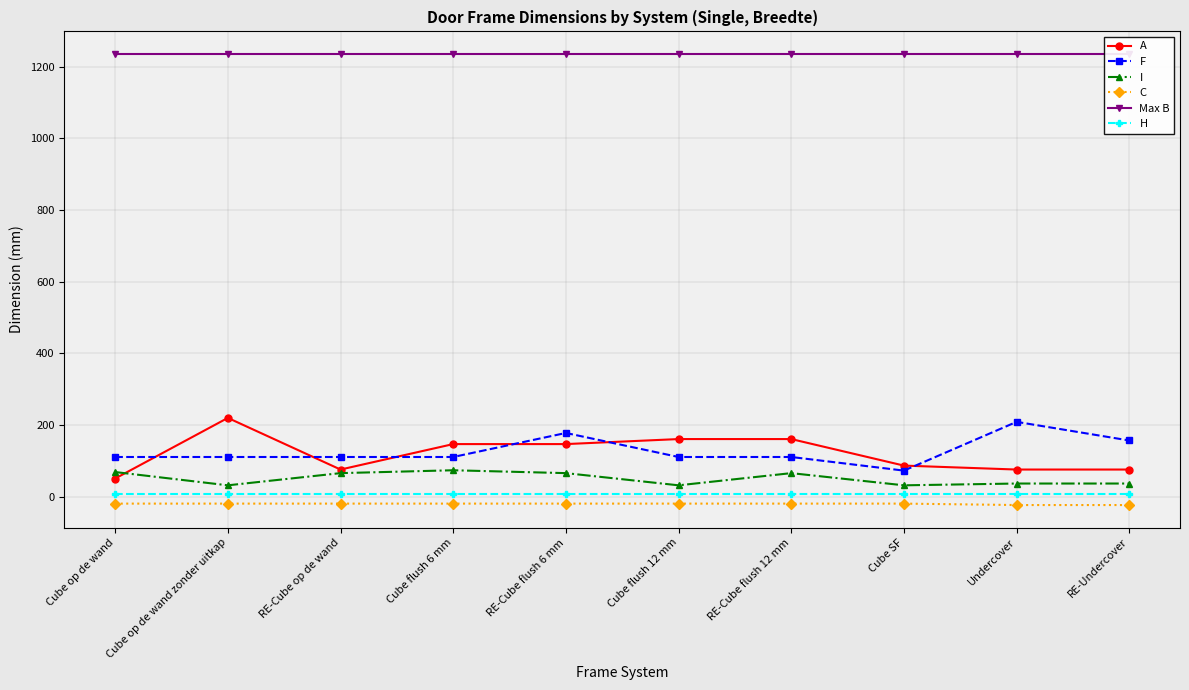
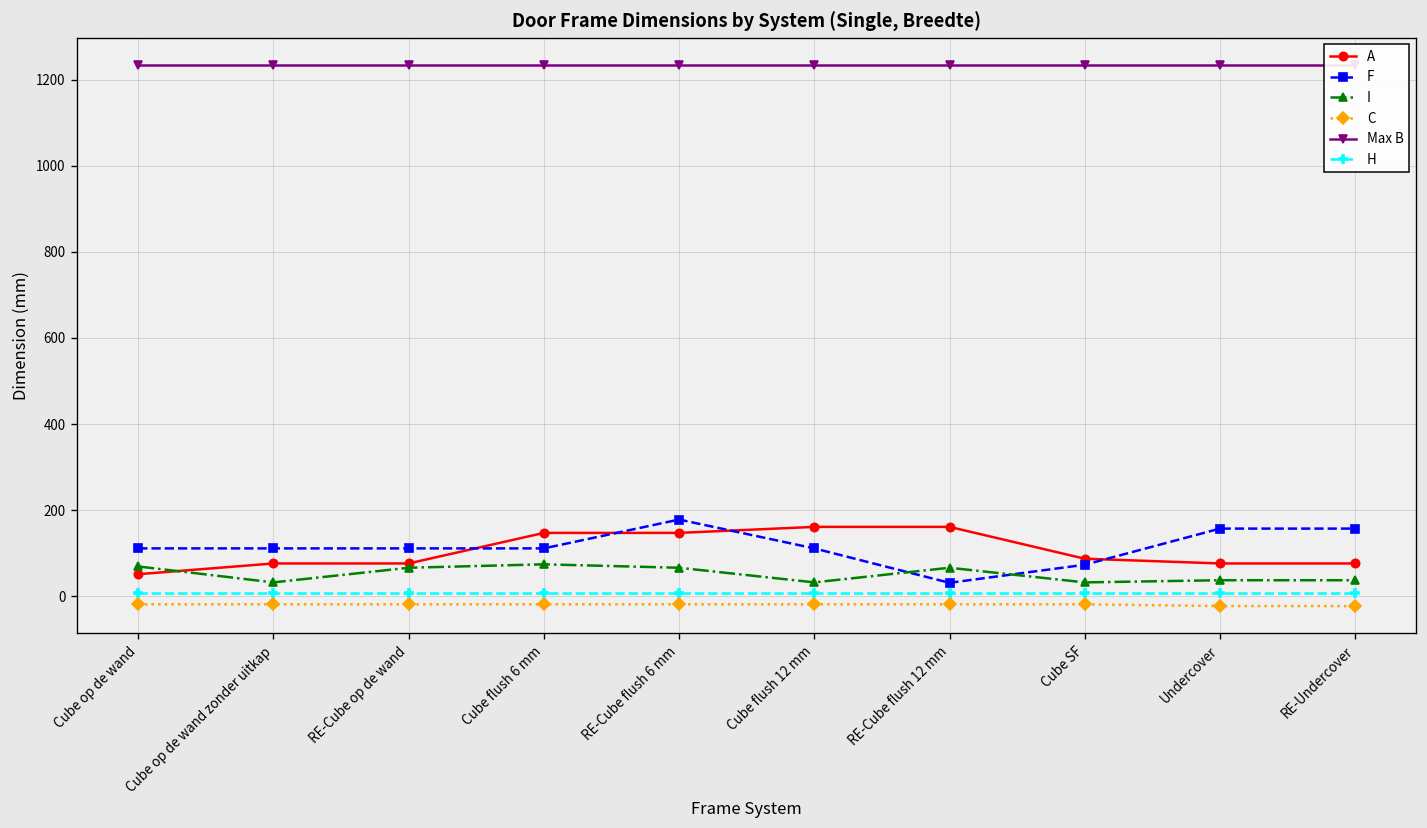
  {
    "A": {
      "Cube op de wand": 50,
-     "Cube op de wand zonder uitkap": 220,
+     "Cube op de wand zonder uitkap": 80,
      "RE-Cube op de wand": 80,
      "Cube flush 6 mm": 150,
      "RE-Cube flush 6 mm": 150,
      "Cube flush 12 mm": 160,
      "RE-Cube flush 12 mm": 160,
      "Cube SF": 90,
      "Undercover": 80,
      "RE-Undercover": 80
    },
    "F": {
      "Cube op de wand": 110,
      "Cube op de wand zonder uitkap": 110,
      "RE-Cube op de wand": 110,
      "Cube flush 6 mm": 110,
      "RE-Cube flush 6 mm": 180,
      "Cube flush 12 mm": 110,
-     "RE-Cube flush 12 mm": 110,
+     "RE-Cube flush 12 mm": 30,
      "Cube SF": 70,
-     "Undercover": 210,
+     "Undercover": 160,
      "RE-Undercover": 160
    },
    "I": {
      "Cube op de wand": 70,
      "Cube op de wand zonder uitkap": 30,
      "RE-Cube op de wand": 70,
      "Cube flush 6 mm": 70,
      "RE-Cube flush 6 mm": 70,
      "Cube flush 12 mm": 30,
      "RE-Cube flush 12 mm": 70,
      "Cube SF": 30,
      "Undercover": 40,
      "RE-Undercover": 40
    },
    "C": {
      "Cube op de wand": -20,
      "Cube op de wand zonder uitkap": -20,
      "RE-Cube op de wand": -20,
      "Cube flush 6 mm": -20,
      "RE-Cube flush 6 mm": -20,
      "Cube flush 12 mm": -20,
      "RE-Cube flush 12 mm": -20,
      "Cube SF": -20,
      "Undercover": -20,
      "RE-Undercover": -20
    },
    "Max B": {
      "Cube op de wand": 1240,
      "Cube op de wand zonder uitkap": 1240,
      "RE-Cube op de wand": 1240,
      "Cube flush 6 mm": 1240,
      "RE-Cube flush 6 mm": 1240,
      "Cube flush 12 mm": 1240,
      "RE-Cube flush 12 mm": 1240,
      "Cube SF": 1240,
      "Undercover": 1240
    },
    "H": {
      "Cube op de wand": 10,
      "Cube op de wand zonder uitkap": 10,
      "RE-Cube op de wand": 10,
      "Cube flush 6 mm": 10,
      "RE-Cube flush 6 mm": 10,
      "Cube flush 12 mm": 10,
      "RE-Cube flush 12 mm": 10,
      "Cube SF": 10,
      "Undercover": 10,
      "RE-Undercover": 10
    }
  }
